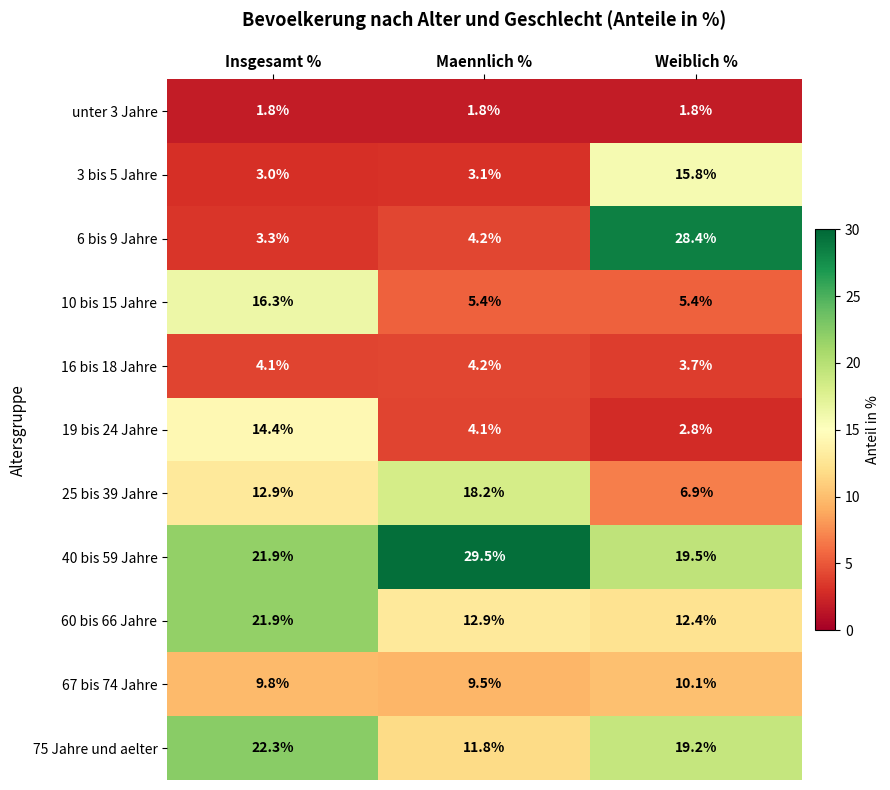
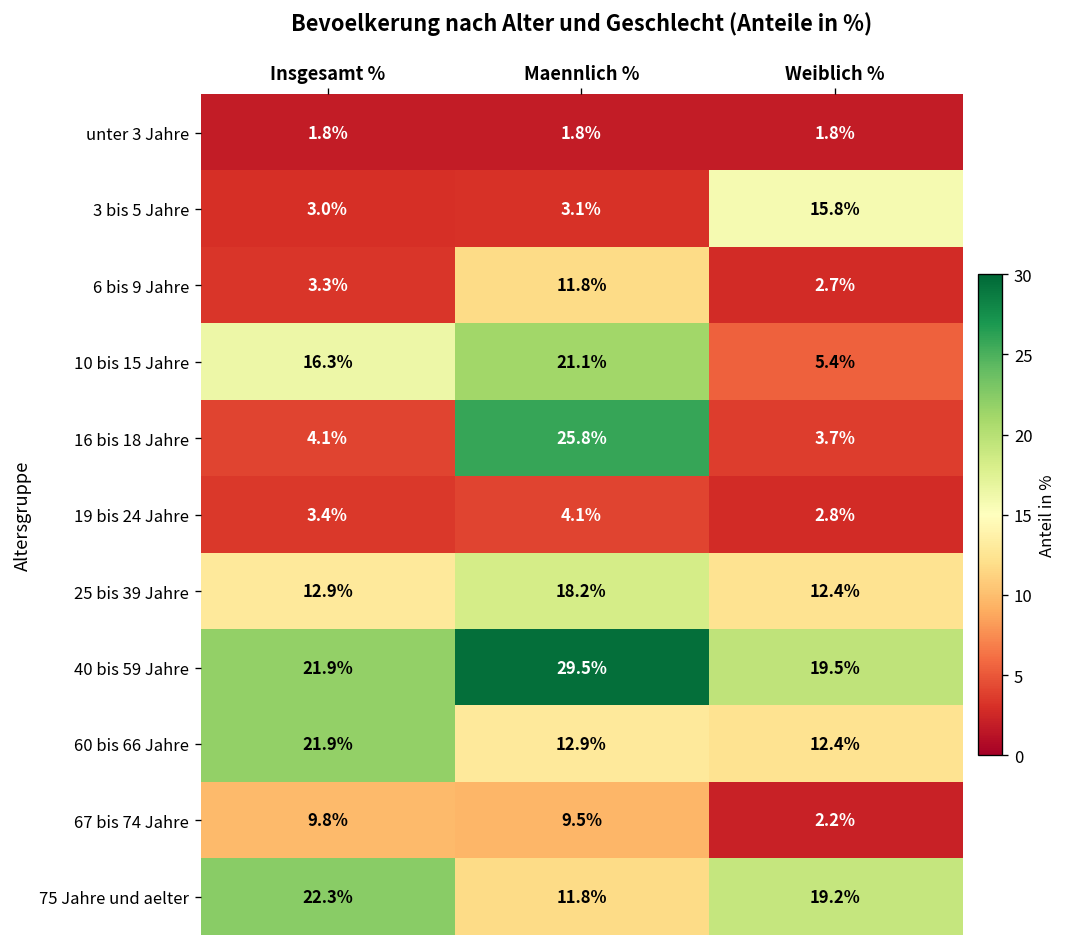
  {
    "unter 3 Jahre": {
      "Insgesamt %": "1.8%",
      "Maennlich %": "1.8%",
      "Weiblich %": "1.8%"
    },
    "3 bis 5 Jahre": {
      "Insgesamt %": "3.0%",
      "Maennlich %": "3.1%",
      "Weiblich %": "15.8%"
    },
    "6 bis 9 Jahre": {
      "Insgesamt %": "3.3%",
-     "Maennlich %": "4.2%",
-     "Weiblich %": "28.4%"
+     "Maennlich %": "11.8%",
+     "Weiblich %": "2.7%"
    },
    "10 bis 15 Jahre": {
      "Insgesamt %": "16.3%",
-     "Maennlich %": "5.4%",
+     "Maennlich %": "21.1%",
      "Weiblich %": "5.4%"
    },
    "16 bis 18 Jahre": {
      "Insgesamt %": "4.1%",
-     "Maennlich %": "4.2%",
+     "Maennlich %": "25.8%",
      "Weiblich %": "3.7%"
    },
    "19 bis 24 Jahre": {
-     "Insgesamt %": "14.4%",
+     "Insgesamt %": "3.4%",
      "Maennlich %": "4.1%",
      "Weiblich %": "2.8%"
    },
    "25 bis 39 Jahre": {
      "Insgesamt %": "12.9%",
      "Maennlich %": "18.2%",
-     "Weiblich %": "6.9%"
+     "Weiblich %": "12.4%"
    },
    "40 bis 59 Jahre": {
      "Insgesamt %": "21.9%",
      "Maennlich %": "29.5%",
      "Weiblich %": "19.5%"
    },
    "60 bis 66 Jahre": {
      "Insgesamt %": "21.9%",
      "Maennlich %": "12.9%",
      "Weiblich %": "12.4%"
    },
    "67 bis 74 Jahre": {
      "Insgesamt %": "9.8%",
      "Maennlich %": "9.5%",
-     "Weiblich %": "10.1%"
+     "Weiblich %": "2.2%"
    },
    "75 Jahre und aelter": {
      "Insgesamt %": "22.3%",
      "Maennlich %": "11.8%",
      "Weiblich %": "19.2%"
    }
  }
